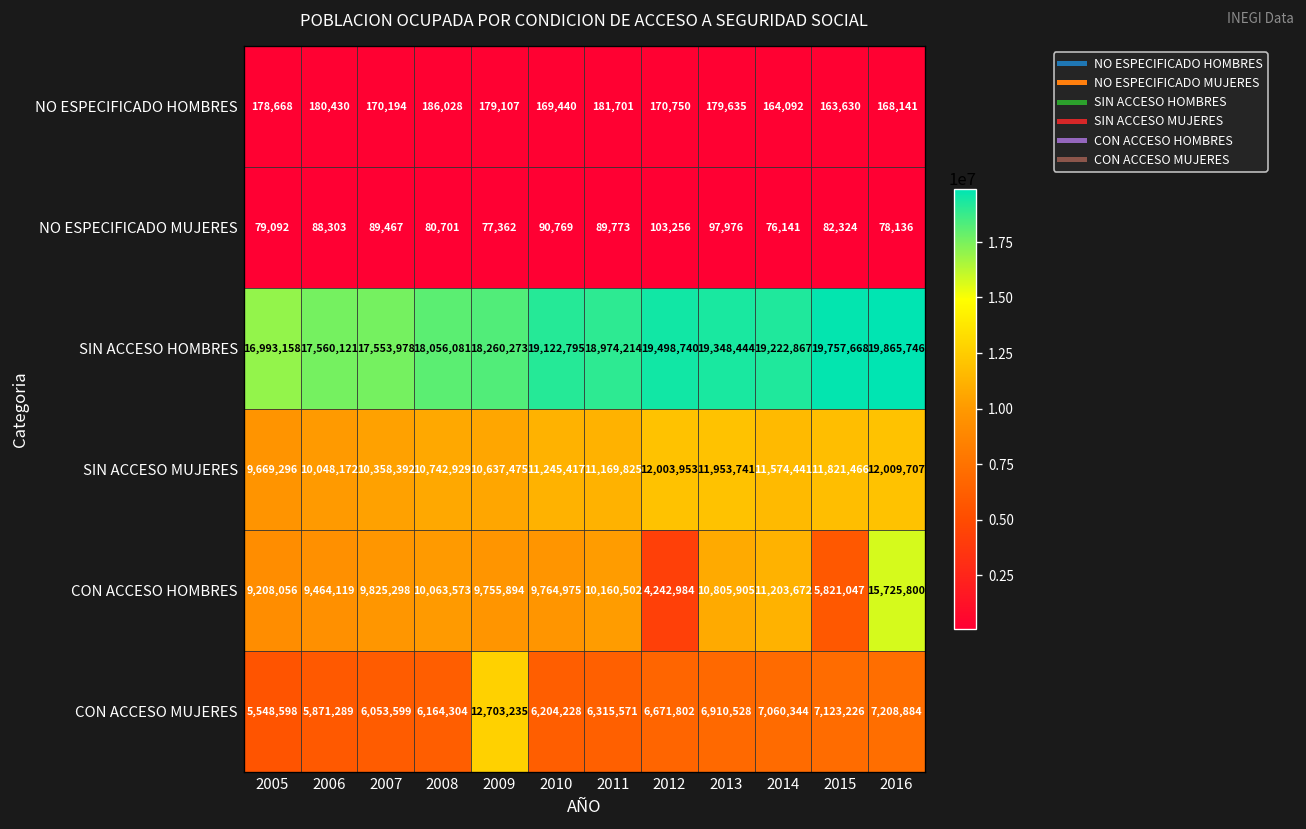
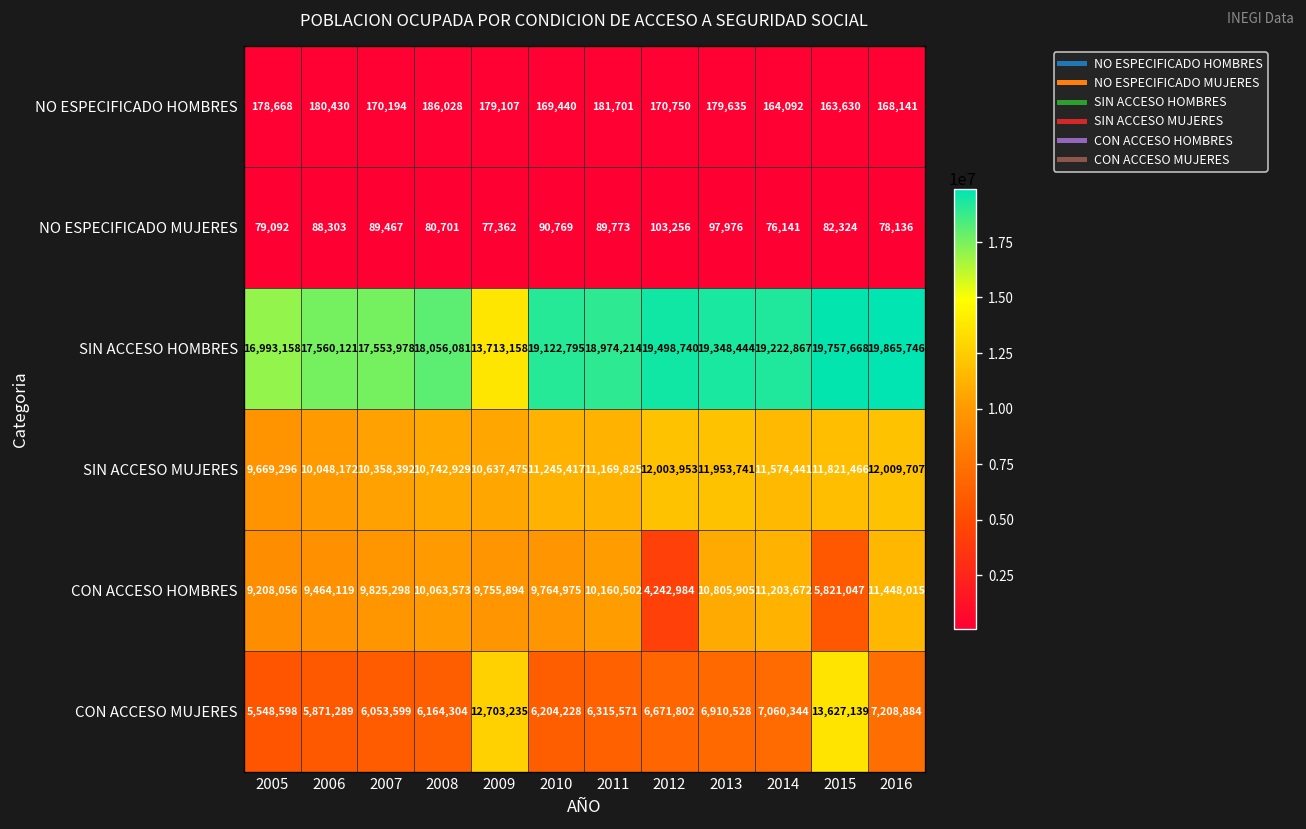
  {
    "NO ESPECIFICADO HOMBRES": {
      "2005": "178,668",
      "2006": "180,430",
      "2007": "170,194",
      "2008": "186,028",
      "2009": "179,107",
      "2010": "169,440",
      "2011": "181,701",
      "2012": "170,750",
      "2013": "179,635",
      "2014": "164,092",
      "2015": "163,630",
      "2016": "168,141"
    },
    "NO ESPECIFICADO MUJERES": {
      "2005": "79,092",
      "2006": "88,303",
      "2007": "89,467",
      "2008": "80,701",
      "2009": "77,362",
      "2010": "90,769",
      "2011": "89,773",
      "2012": "103,256",
      "2013": "97,976",
      "2014": "76,141",
      "2015": "82,324",
      "2016": "78,136"
    },
    "SIN ACCESO HOMBRES": {
      "2005": "16,993,158",
      "2006": "17,560,121",
      "2007": "17,553,978",
      "2008": "18,056,081",
-     "2009": "18,260,273",
+     "2009": "13,713,158",
      "2010": "19,122,795",
      "2011": "18,974,214",
      "2012": "19,498,740",
      "2013": "19,348,444",
      "2014": "19,222,867",
      "2015": "19,757,668",
      "2016": "19,865,746"
    },
    "SIN ACCESO MUJERES": {
      "2005": "9,669,296",
      "2006": "10,048,172",
      "2007": "10,358,392",
      "2008": "10,742,929",
      "2009": "10,637,475",
      "2010": "11,245,417",
      "2011": "11,169,825",
      "2012": "12,003,953",
      "2013": "11,953,741",
      "2014": "11,574,441",
      "2015": "11,821,466",
      "2016": "12,009,707"
    },
    "CON ACCESO HOMBRES": {
      "2005": "9,208,056",
      "2006": "9,464,119",
      "2007": "9,825,298",
      "2008": "10,063,573",
      "2009": "9,755,894",
      "2010": "9,764,975",
      "2011": "10,160,502",
      "2012": "4,242,984",
      "2013": "10,805,905",
      "2014": "11,203,672",
      "2015": "5,821,047",
-     "2016": "15,725,800"
+     "2016": "11,448,015"
    },
    "CON ACCESO MUJERES": {
      "2005": "5,548,598",
      "2006": "5,871,289",
      "2007": "6,053,599",
      "2008": "6,164,304",
      "2009": "12,703,235",
      "2010": "6,204,228",
      "2011": "6,315,571",
      "2012": "6,671,802",
      "2013": "6,910,528",
      "2014": "7,060,344",
-     "2015": "7,123,226",
+     "2015": "13,627,139",
      "2016": "7,208,884"
    }
  }
